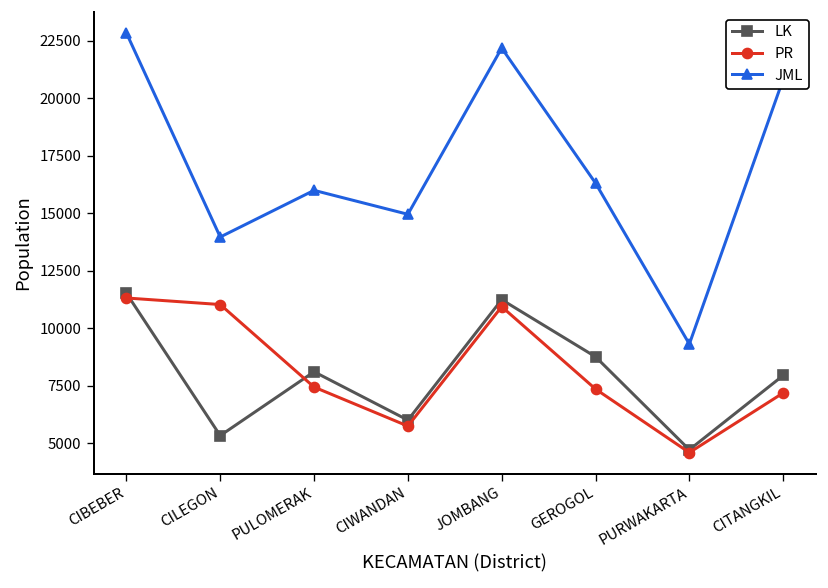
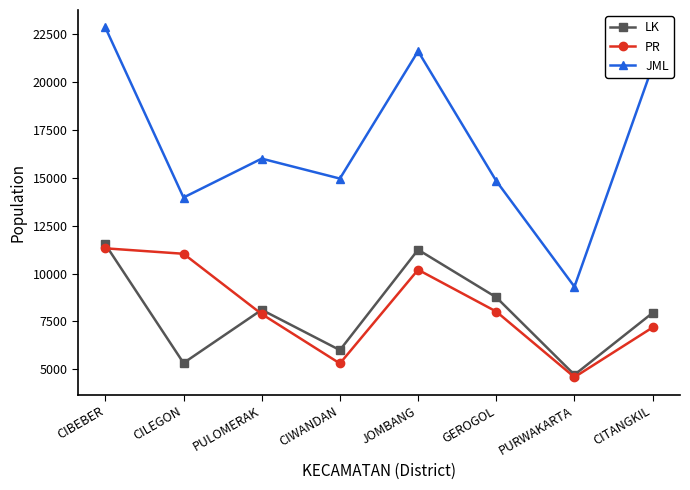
  {
    "LK": {
      "CIBEBER": 11500,
      "CILEGON": 5300,
      "PULOMERAK": 8100,
      "CIWANDAN": 6000,
      "JOMBANG": 11200,
      "GEROGOL": 8800,
      "CITANGKIL": 7900
    },
    "PR": {
      "CIBEBER": 11300,
      "CILEGON": 11000,
-     "PULOMERAK": 7400,
-     "CIWANDAN": 5700,
-     "JOMBANG": 10900,
-     "GEROGOL": 7400,
+     "PULOMERAK": 7900,
+     "CIWANDAN": 5300,
+     "JOMBANG": 10200,
+     "GEROGOL": 8000,
      "CITANGKIL": 7200
    },
    "JML": {
      "CIBEBER": 22800,
      "CILEGON": 14000,
      "PULOMERAK": 16000,
      "CIWANDAN": 15000,
-     "JOMBANG": 22200,
-     "GEROGOL": 16300,
+     "JOMBANG": 21600,
+     "GEROGOL": 14800,
      "PURWAKARTA": 9300
    }
  }
